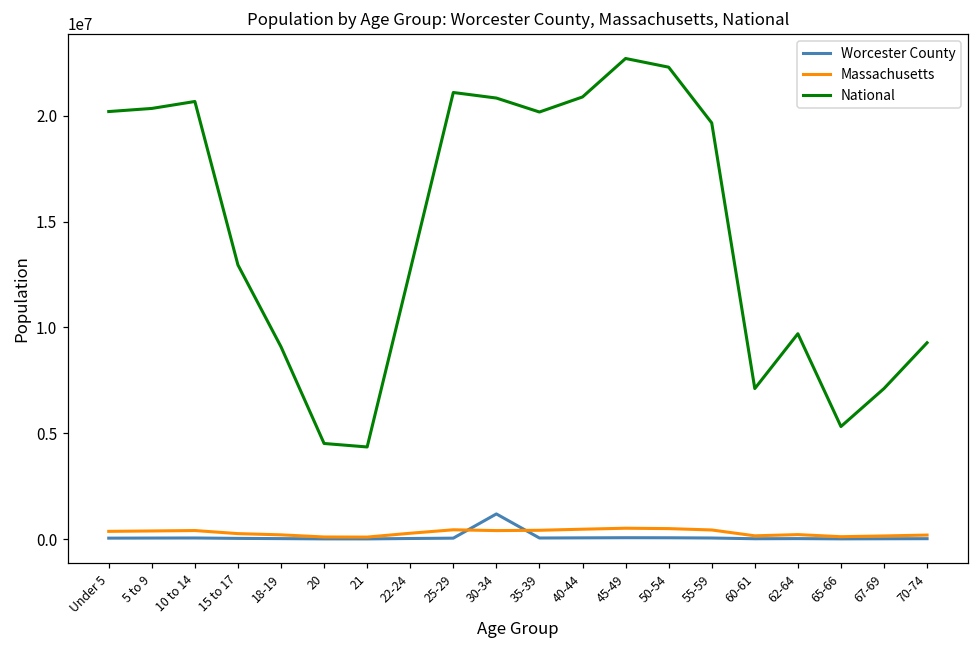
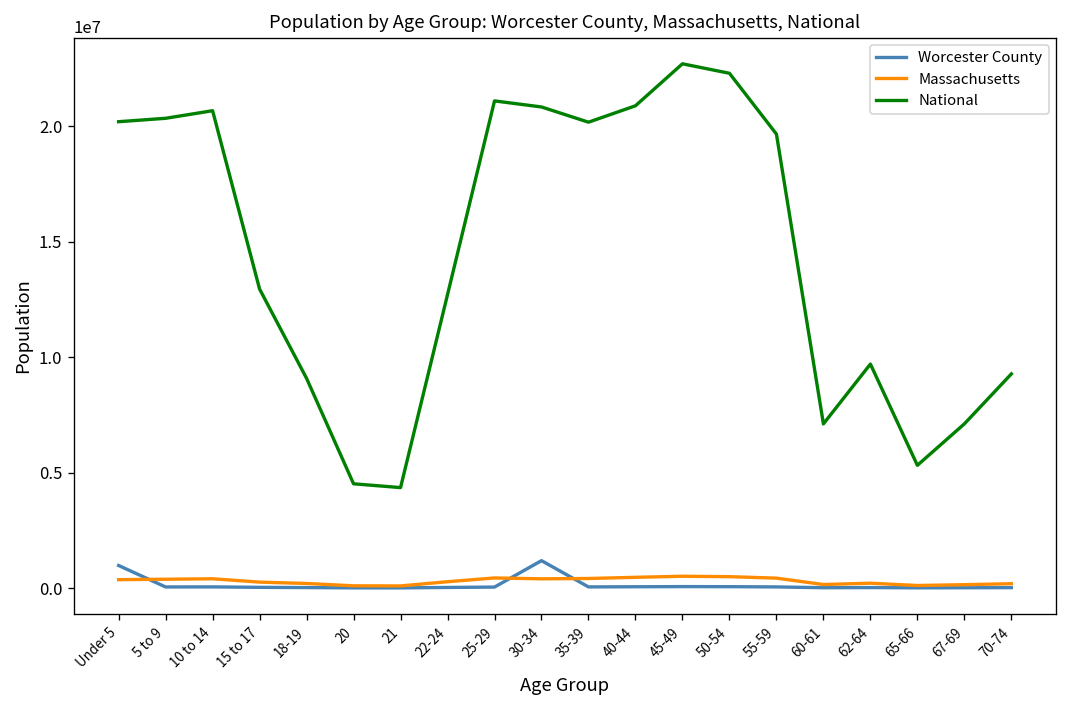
  {
    "Worcester County": {
-     "Under 5": 0,
+     "Under 5": 1000000,
      "5 to 9": 100000,
      "10 to 14": 100000,
      "15 to 17": 0,
      "18-19": 0,
      "22-24": 0,
      "25-29": 0,
      "30-34": 1200000,
      "35-39": 100000,
      "40-44": 100000,
      "45-49": 100000,
      "50-54": 100000,
      "55-59": 100000,
      "60-61": 0,
      "62-64": 0,
      "67-69": 0,
      "70-74": 0
    },
    "Massachusetts": {
      "Under 5": 400000,
      "5 to 9": 400000,
      "10 to 14": 400000,
      "15 to 17": 300000,
      "18-19": 200000,
      "22-24": 300000,
      "25-29": 400000,
      "30-34": 400000,
      "35-39": 400000,
      "40-44": 500000,
      "45-49": 500000,
      "50-54": 500000,
      "55-59": 400000,
      "60-61": 200000,
      "62-64": 200000,
      "67-69": 100000,
      "70-74": 200000
    },
    "National": {
      "Under 5": 20200000,
      "5 to 9": 20300000,
      "10 to 14": 20700000,
      "15 to 17": 13000000,
      "18-19": 9100000,
      "20": 4500000,
      "21": 4400000,
      "22-24": 12700000,
      "25-29": 21100000,
      "30-34": 20800000,
      "35-39": 20200000,
      "40-44": 20900000,
      "45-49": 22700000,
      "50-54": 22300000,
      "55-59": 19700000,
      "60-61": 7100000,
      "62-64": 9700000,
      "65-66": 5300000,
      "67-69": 7100000,
      "70-74": 9300000
    }
  }
